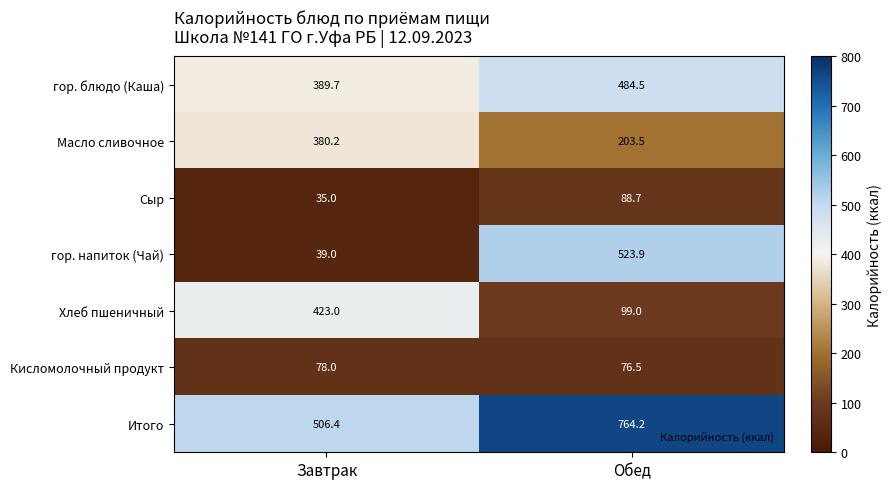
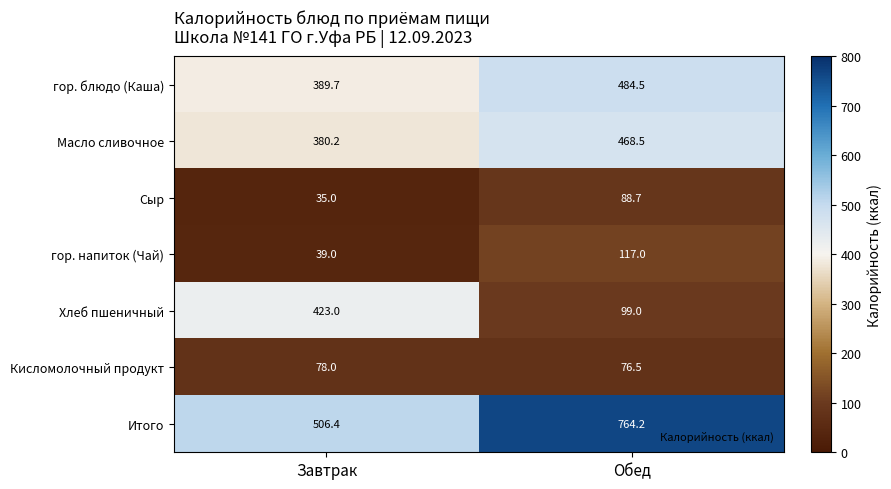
  {
    "гор. блюдо (Каша)": {
      "Завтрак": 389.7,
      "Обед": 484.5
    },
    "Масло сливочное": {
      "Завтрак": 380.2,
-     "Обед": 203.5
+     "Обед": 468.5
    },
    "Сыр": {
      "Завтрак": 35.0,
      "Обед": 88.7
    },
    "гор. напиток (Чай)": {
      "Завтрак": 39.0,
-     "Обед": 523.9
+     "Обед": 117.0
    },
    "Хлеб пшеничный": {
      "Завтрак": 423.0,
      "Обед": 99.0
    },
    "Кисломолочный продукт": {
      "Завтрак": 78.0,
      "Обед": 76.5
    },
    "Итого": {
      "Завтрак": 506.4,
      "Обед": 764.2
    }
  }
